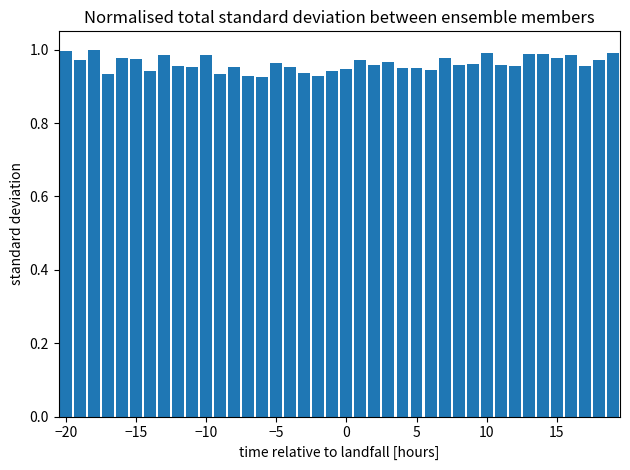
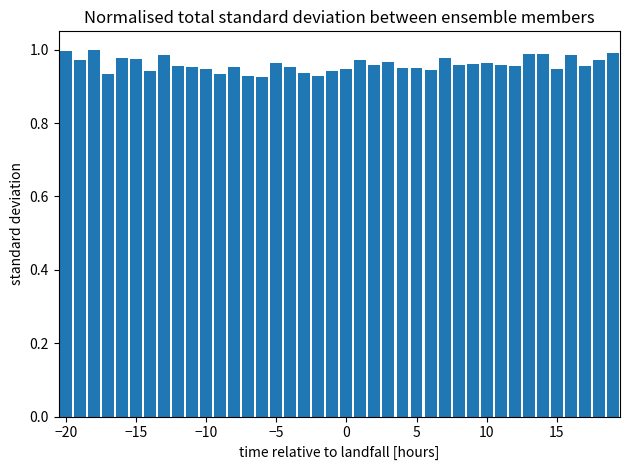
  {
    "−20": 1.00,
    "−15": 0.97,
-   "−10": 0.99,
+   "−10": 0.95,
    "−5": 0.96,
    "0": 0.95,
    "5": 0.95,
-   "10": 0.99,
-   "15": 0.98
+   "10": 0.96,
+   "15": 0.95
  }
